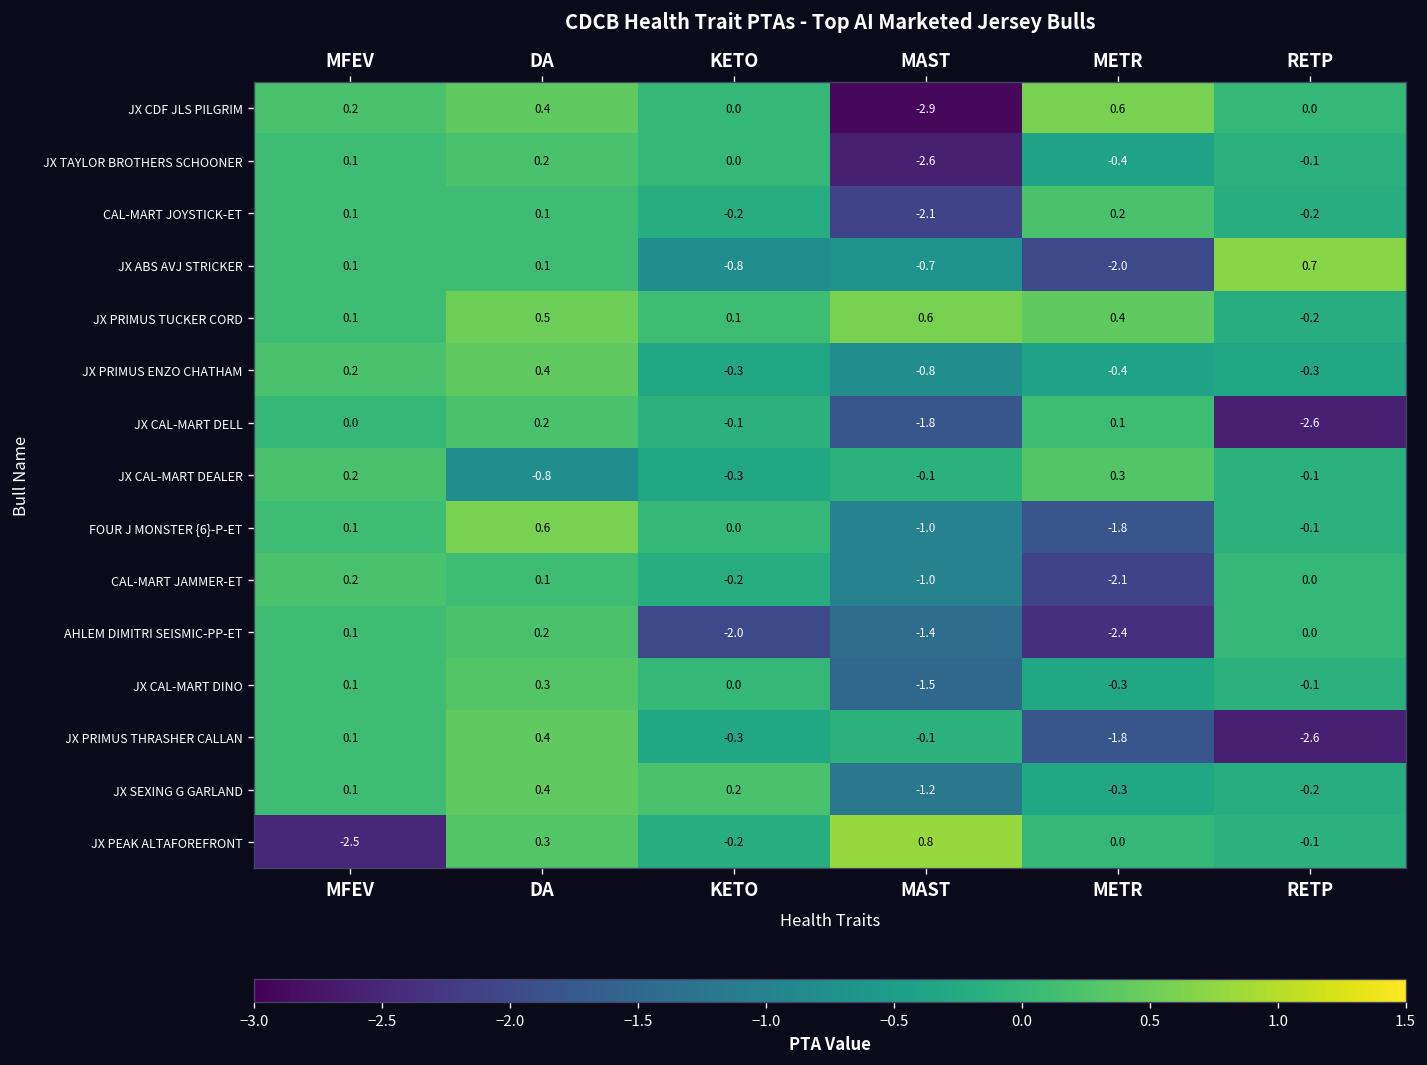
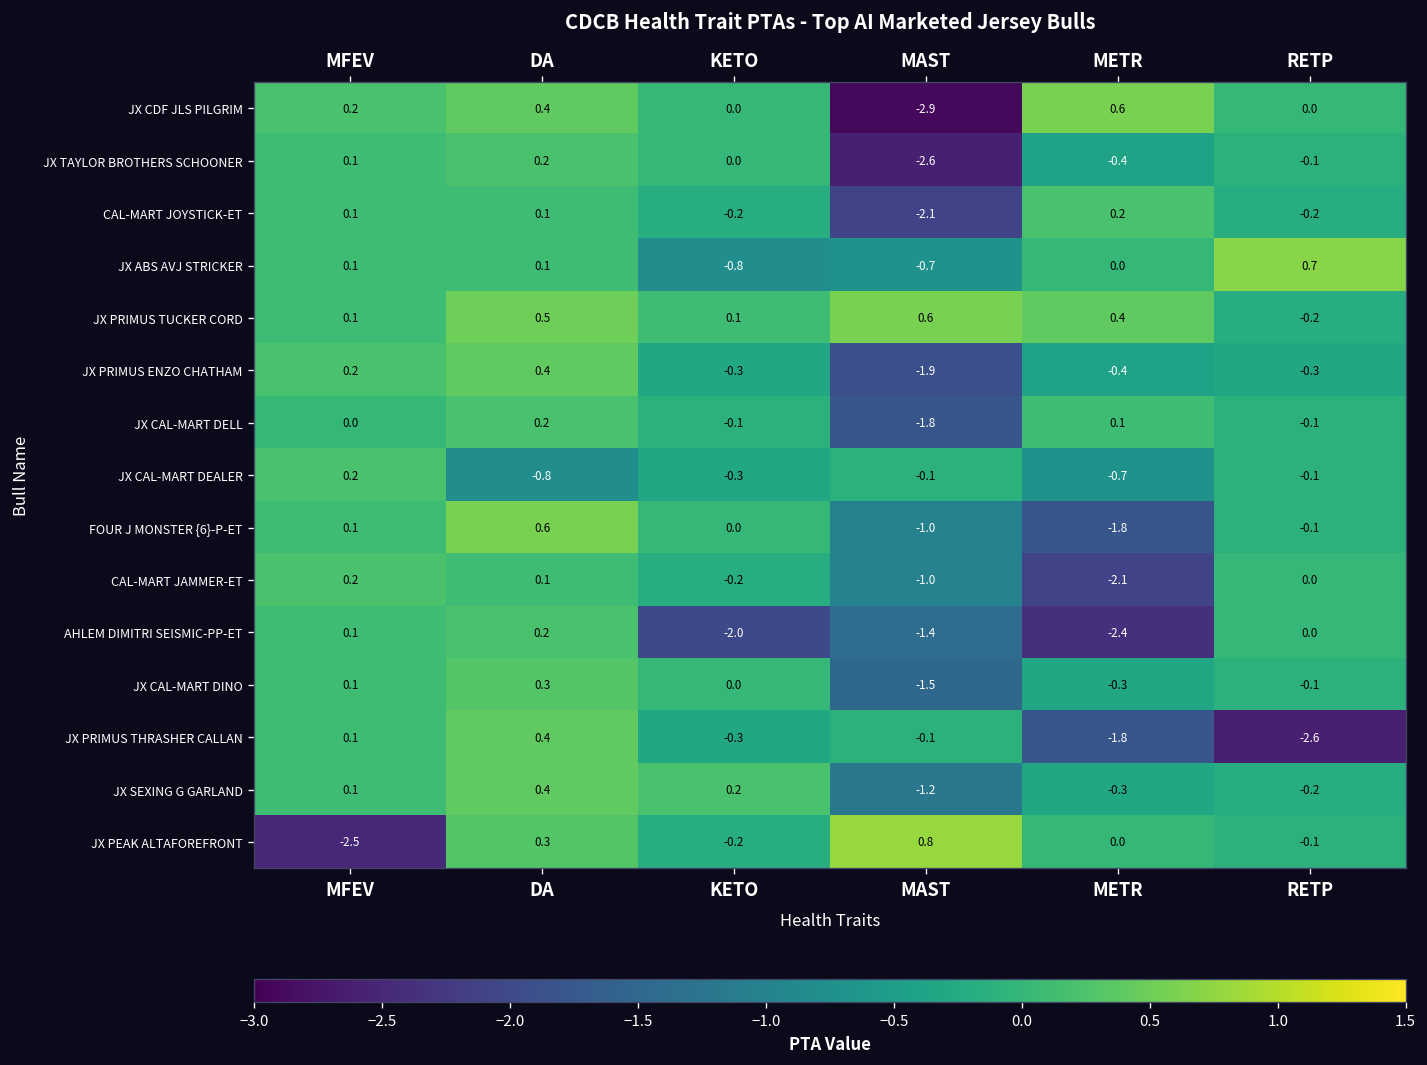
  {
    "JX CDF JLS PILGRIM": {
      "MFEV": 0.2,
      "DA": 0.4,
      "KETO": 0.0,
      "MAST": -2.9,
      "METR": 0.6,
      "RETP": 0.0
    },
    "JX TAYLOR BROTHERS SCHOONER": {
      "MFEV": 0.1,
      "DA": 0.2,
      "KETO": 0.0,
      "MAST": -2.6,
      "METR": -0.4,
      "RETP": -0.1
    },
    "CAL-MART JOYSTICK-ET": {
      "MFEV": 0.1,
      "DA": 0.1,
      "KETO": -0.2,
      "MAST": -2.1,
      "METR": 0.2,
      "RETP": -0.2
    },
    "JX ABS AVJ STRICKER": {
      "MFEV": 0.1,
      "DA": 0.1,
      "KETO": -0.8,
      "MAST": -0.7,
-     "METR": -2.0,
+     "METR": 0.0,
      "RETP": 0.7
    },
    "JX PRIMUS TUCKER CORD": {
      "MFEV": 0.1,
      "DA": 0.5,
      "KETO": 0.1,
      "MAST": 0.6,
      "METR": 0.4,
      "RETP": -0.2
    },
    "JX PRIMUS ENZO CHATHAM": {
      "MFEV": 0.2,
      "DA": 0.4,
      "KETO": -0.3,
-     "MAST": -0.8,
+     "MAST": -1.9,
      "METR": -0.4,
      "RETP": -0.3
    },
    "JX CAL-MART DELL": {
      "MFEV": 0.0,
      "DA": 0.2,
      "KETO": -0.1,
      "MAST": -1.8,
      "METR": 0.1,
-     "RETP": -2.6
+     "RETP": -0.1
    },
    "JX CAL-MART DEALER": {
      "MFEV": 0.2,
      "DA": -0.8,
      "KETO": -0.3,
      "MAST": -0.1,
-     "METR": 0.3,
+     "METR": -0.7,
      "RETP": -0.1
    },
    "FOUR J MONSTER {6}-P-ET": {
      "MFEV": 0.1,
      "DA": 0.6,
      "KETO": 0.0,
      "MAST": -1.0,
      "METR": -1.8,
      "RETP": -0.1
    },
    "CAL-MART JAMMER-ET": {
      "MFEV": 0.2,
      "DA": 0.1,
      "KETO": -0.2,
      "MAST": -1.0,
      "METR": -2.1,
      "RETP": 0.0
    },
    "AHLEM DIMITRI SEISMIC-PP-ET": {
      "MFEV": 0.1,
      "DA": 0.2,
      "KETO": -2.0,
      "MAST": -1.4,
      "METR": -2.4,
      "RETP": 0.0
    },
    "JX CAL-MART DINO": {
      "MFEV": 0.1,
      "DA": 0.3,
      "KETO": 0.0,
      "MAST": -1.5,
      "METR": -0.3,
      "RETP": -0.1
    },
    "JX PRIMUS THRASHER CALLAN": {
      "MFEV": 0.1,
      "DA": 0.4,
      "KETO": -0.3,
      "MAST": -0.1,
      "METR": -1.8,
      "RETP": -2.6
    },
    "JX SEXING G GARLAND": {
      "MFEV": 0.1,
      "DA": 0.4,
      "KETO": 0.2,
      "MAST": -1.2,
      "METR": -0.3,
      "RETP": -0.2
    },
    "JX PEAK ALTAFOREFRONT": {
      "MFEV": -2.5,
      "DA": 0.3,
      "KETO": -0.2,
      "MAST": 0.8,
      "METR": 0.0,
      "RETP": -0.1
    }
  }
